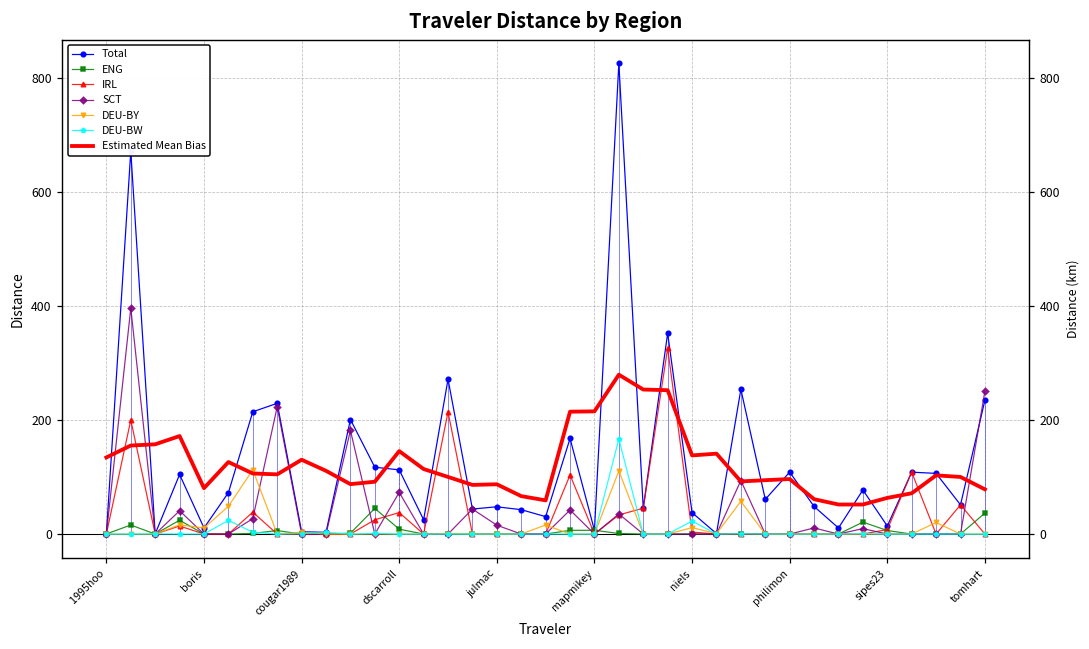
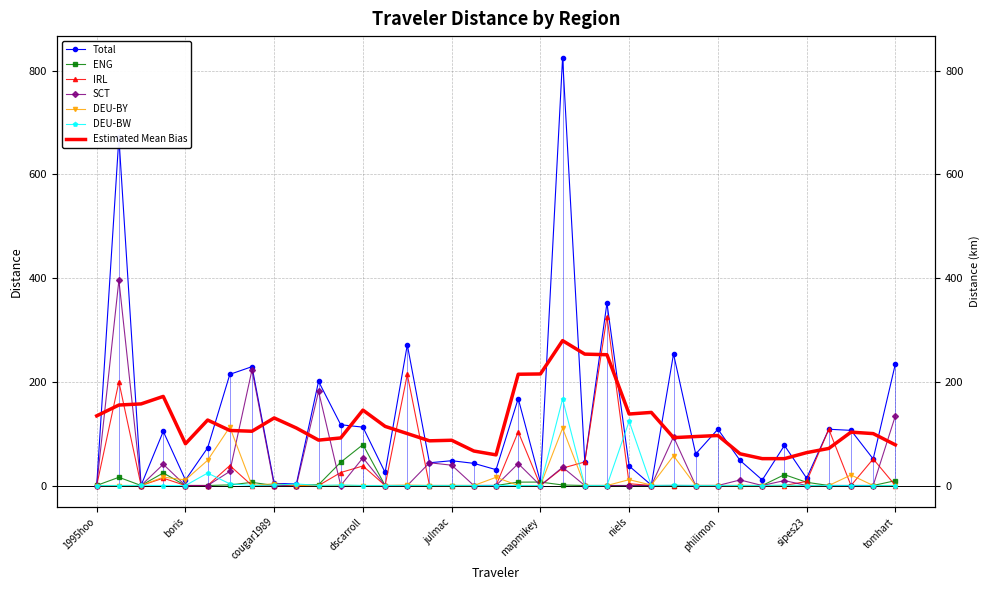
  {
    "ENG": {
-     "dscarroll": 10,
-     "tomhart": 40
+     "dscarroll": 80,
+     "tomhart": 10
    },
    "SCT": {
-     "dscarroll": 70,
-     "julmac": 20,
-     "tomhart": 250
+     "dscarroll": 50,
+     "julmac": 40,
+     "tomhart": 130
    },
    "DEU-BY": {
      "niels": 10
    },
    "DEU-BW": {
-     "niels": 20
+     "niels": 120
    }
  }
